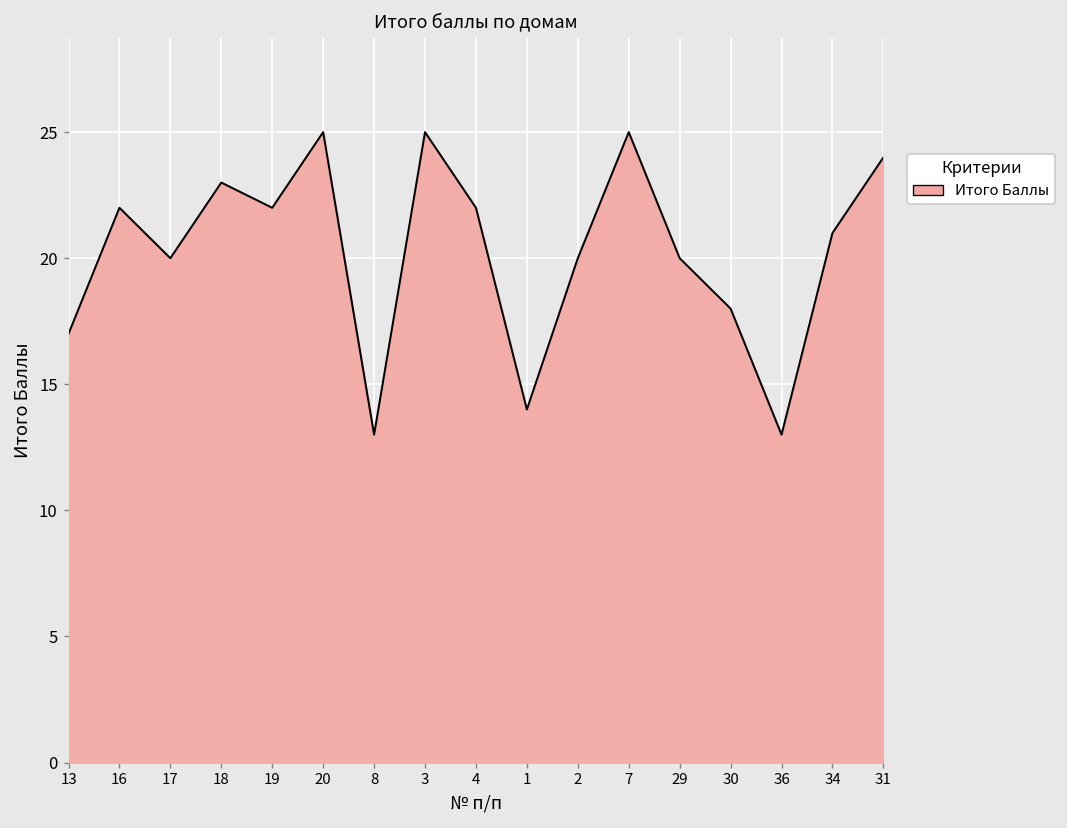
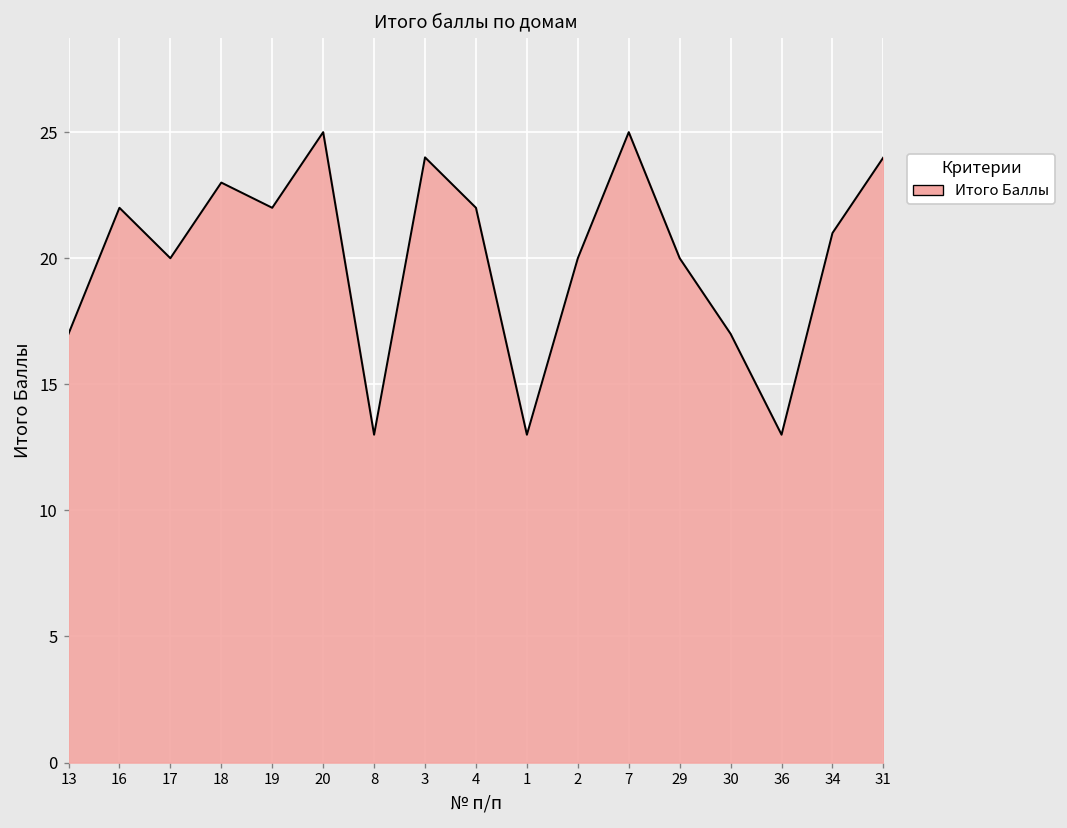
  {
    "13": 17,
    "16": 22,
    "17": 20,
    "18": 23,
    "19": 22,
    "20": 25,
    "8": 13,
-   "3": 25,
+   "3": 24,
    "4": 22,
-   "1": 14,
+   "1": 13,
    "2": 20,
    "7": 25,
    "29": 20,
-   "30": 18,
+   "30": 17,
    "36": 13,
    "34": 21,
    "31": 24
  }
